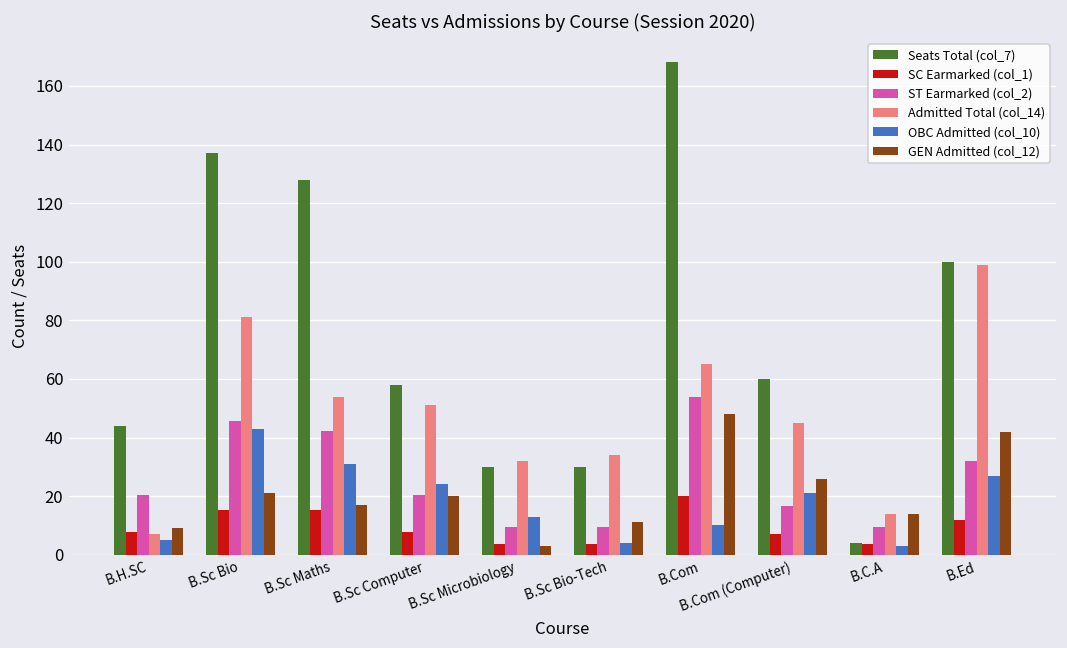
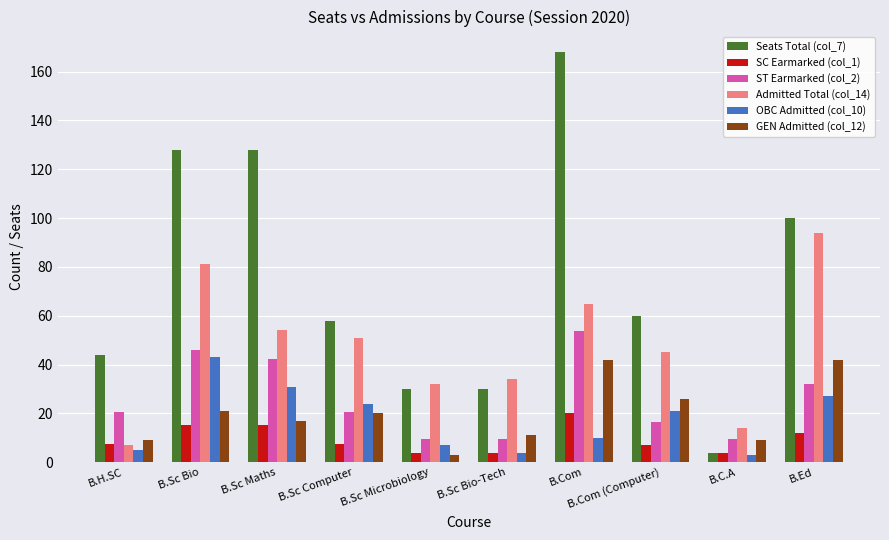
  {
    "Seats Total (col_7)": {
      "B.H.SC": 44,
-     "B.Sc Bio": 137,
+     "B.Sc Bio": 128,
      "B.Sc Maths": 128,
      "B.Sc Computer": 58,
      "B.Sc Microbiology": 30,
      "B.Sc Bio-Tech": 30,
      "B.Com": 168,
      "B.Com (Computer)": 60,
      "B.C.A": 4,
      "B.Ed": 100
    },
    "SC Earmarked (col_1)": {
      "B.H.SC": 8,
      "B.Sc Bio": 15,
      "B.Sc Maths": 15,
      "B.Sc Computer": 8,
      "B.Sc Microbiology": 4,
      "B.Sc Bio-Tech": 4,
      "B.Com": 20,
      "B.Com (Computer)": 7,
      "B.C.A": 4,
      "B.Ed": 12
    },
    "ST Earmarked (col_2)": {
      "B.H.SC": 20,
      "B.Sc Bio": 46,
      "B.Sc Maths": 42,
      "B.Sc Computer": 20,
      "B.Sc Microbiology": 10,
      "B.Sc Bio-Tech": 10,
      "B.Com": 54,
      "B.Com (Computer)": 17,
      "B.C.A": 10,
      "B.Ed": 32
    },
    "Admitted Total (col_14)": {
      "B.H.SC": 7,
      "B.Sc Bio": 81,
      "B.Sc Maths": 54,
      "B.Sc Computer": 51,
      "B.Sc Microbiology": 32,
      "B.Sc Bio-Tech": 34,
      "B.Com": 65,
      "B.Com (Computer)": 45,
      "B.C.A": 14,
-     "B.Ed": 99
+     "B.Ed": 94
    },
    "OBC Admitted (col_10)": {
      "B.H.SC": 5,
      "B.Sc Bio": 43,
      "B.Sc Maths": 31,
      "B.Sc Computer": 24,
-     "B.Sc Microbiology": 13,
+     "B.Sc Microbiology": 7,
      "B.Sc Bio-Tech": 4,
      "B.Com": 10,
      "B.Com (Computer)": 21,
      "B.C.A": 3,
      "B.Ed": 27
    },
    "GEN Admitted (col_12)": {
      "B.H.SC": 9,
      "B.Sc Bio": 21,
      "B.Sc Maths": 17,
      "B.Sc Computer": 20,
      "B.Sc Microbiology": 3,
      "B.Sc Bio-Tech": 11,
-     "B.Com": 48,
+     "B.Com": 42,
      "B.Com (Computer)": 26,
-     "B.C.A": 14,
+     "B.C.A": 9,
      "B.Ed": 42
    }
  }
